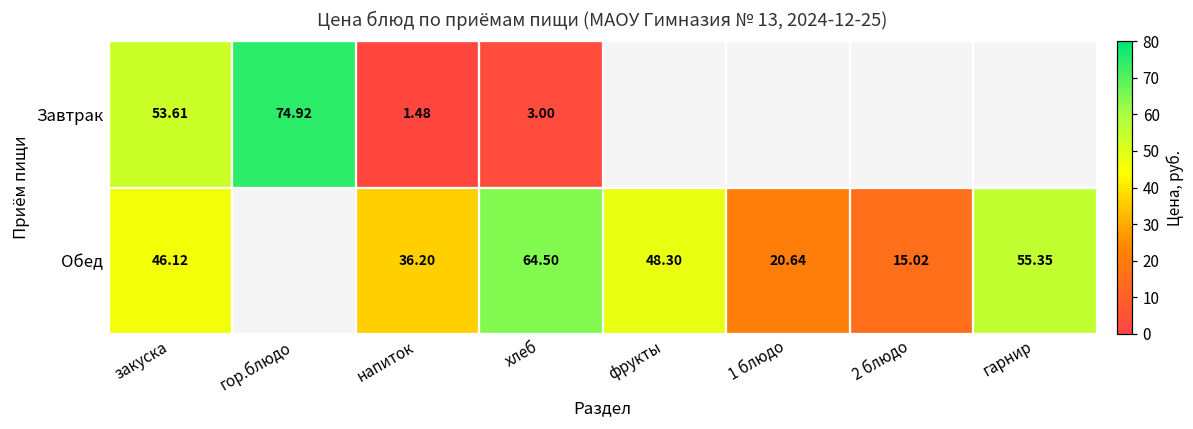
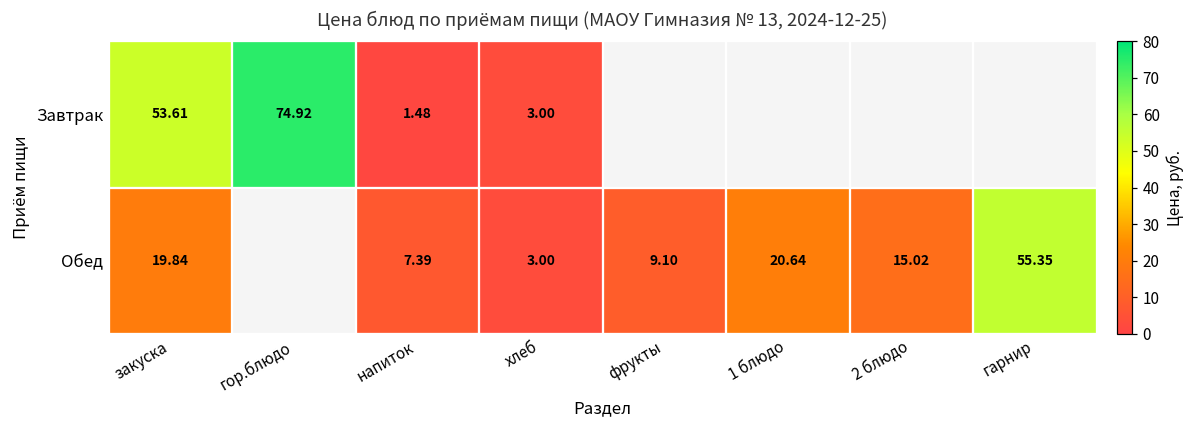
  {
    "Завтрак": {
      "закуска": 53.61,
      "гор.блюдо": 74.92,
      "напиток": 1.48,
      "хлеб": 3.00
    },
    "Обед": {
-     "закуска": 46.12,
-     "напиток": 36.20,
-     "хлеб": 64.50,
-     "фрукты": 48.30,
+     "закуска": 19.84,
+     "напиток": 7.39,
+     "хлеб": 3.00,
+     "фрукты": 9.10,
      "1 блюдо": 20.64,
      "2 блюдо": 15.02,
      "гарнир": 55.35
    }
  }
